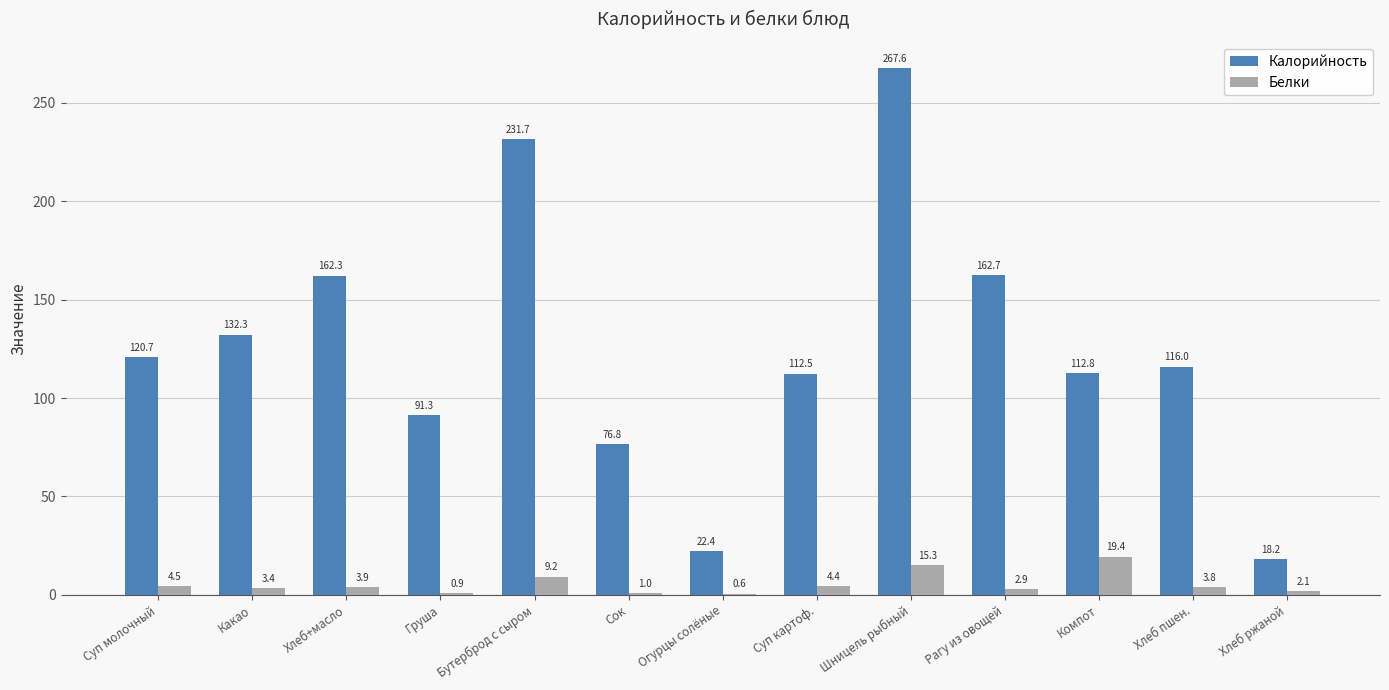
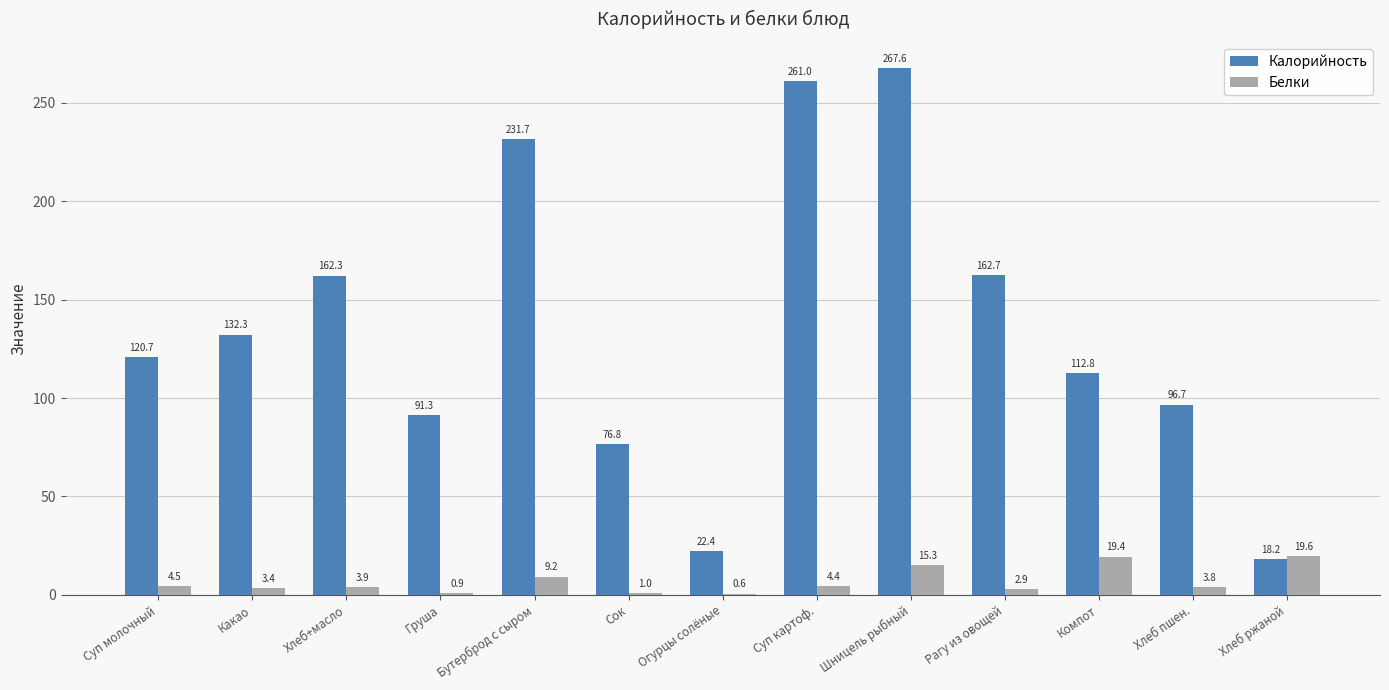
  {
    "Калорийность": {
      "Суп молочный": 120.7,
      "Какао": 132.3,
      "Хлеб+масло": 162.3,
      "Груша": 91.3,
      "Бутерброд с сыром": 231.7,
      "Сок": 76.8,
      "Огурцы солёные": 22.4,
-     "Суп картоф.": 112.5,
+     "Суп картоф.": 261.0,
      "Шницель рыбный": 267.6,
      "Рагу из овощей": 162.7,
      "Компот": 112.8,
-     "Хлеб пшен.": 116.0,
+     "Хлеб пшен.": 96.7,
      "Хлеб ржаной": 18.2
    },
    "Белки": {
      "Суп молочный": 4.5,
      "Какао": 3.4,
      "Хлеб+масло": 3.9,
      "Груша": 0.9,
      "Бутерброд с сыром": 9.2,
      "Сок": 1.0,
      "Огурцы солёные": 0.6,
      "Суп картоф.": 4.4,
      "Шницель рыбный": 15.3,
      "Рагу из овощей": 2.9,
      "Компот": 19.4,
      "Хлеб пшен.": 3.8,
-     "Хлеб ржаной": 2.1
+     "Хлеб ржаной": 19.6
    }
  }
